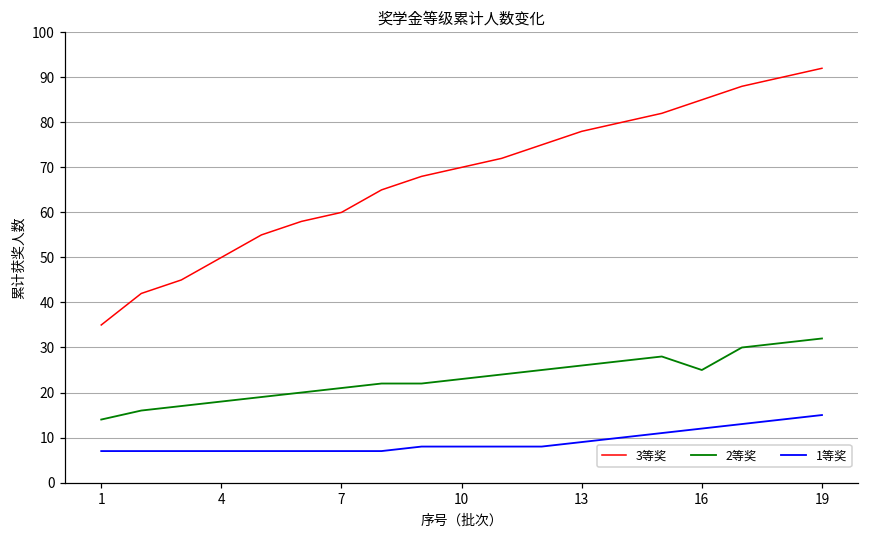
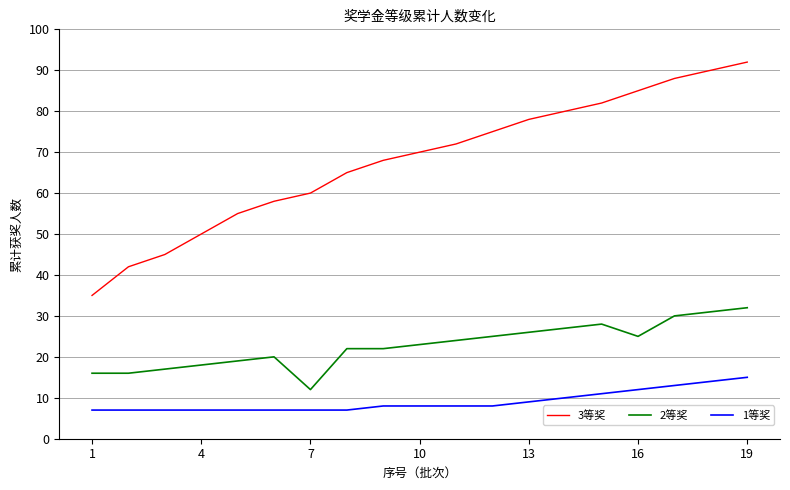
  {
    "3等奖": {
      "1": 35,
      "4": 50,
      "7": 60,
      "10": 70,
      "13": 78,
      "16": 85,
      "19": 92
    },
    "2等奖": {
-     "1": 14,
+     "1": 16,
      "4": 18,
-     "7": 21,
+     "7": 12,
      "10": 23,
      "13": 26,
      "16": 25,
      "19": 32
    },
    "1等奖": {
      "1": 7,
      "4": 7,
      "7": 7,
      "10": 8,
      "13": 9,
      "16": 12,
      "19": 15
    }
  }
